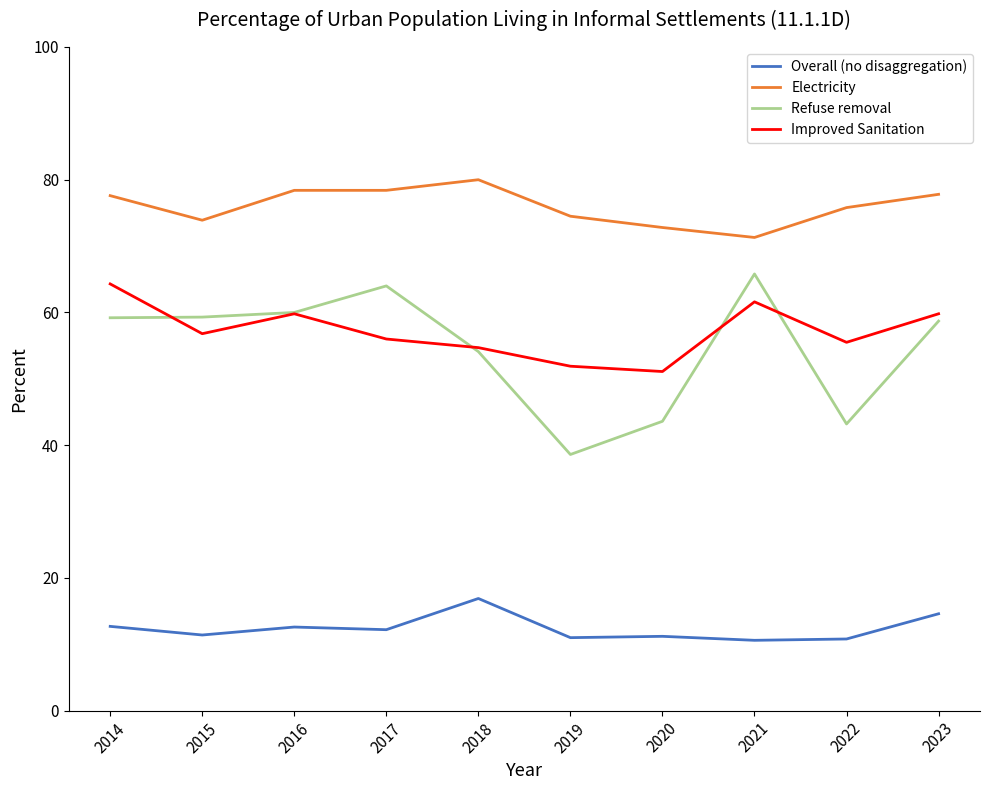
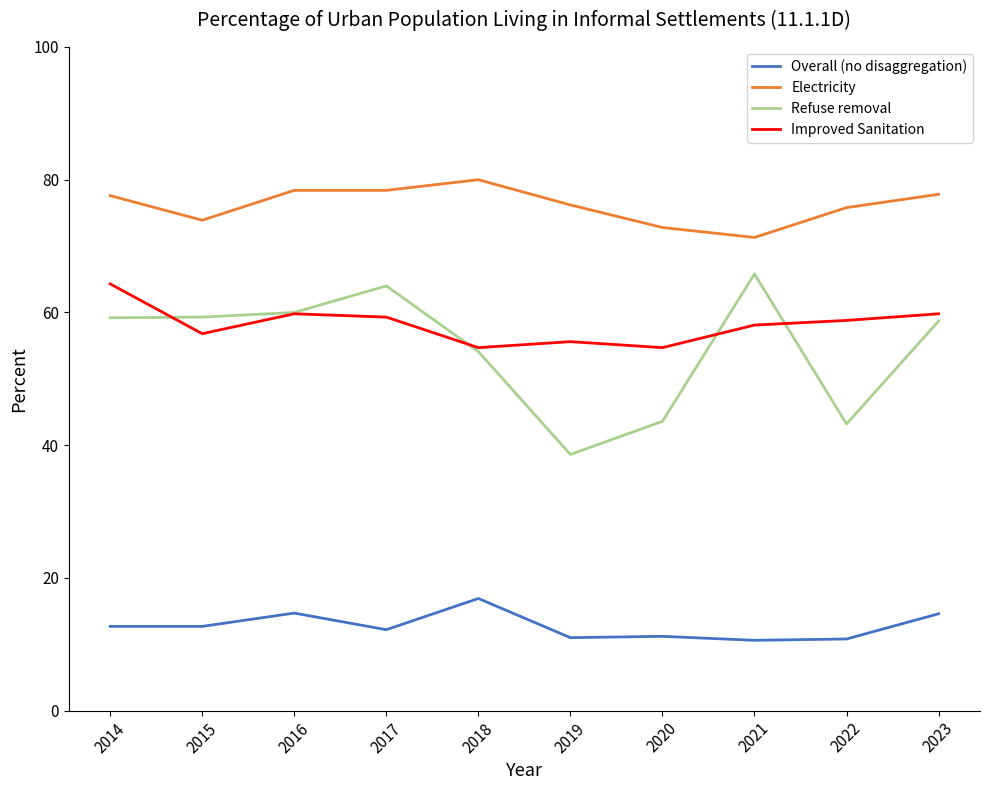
  {
    "Overall (no disaggregation)": {
      "2014": 13,
-     "2015": 11,
-     "2016": 13,
+     "2015": 13,
+     "2016": 15,
      "2017": 12,
      "2018": 17,
      "2019": 11,
      "2020": 11,
      "2021": 11,
      "2022": 11,
      "2023": 15
    },
    "Electricity": {
      "2014": 78,
      "2015": 74,
      "2016": 78,
      "2017": 78,
      "2018": 80,
-     "2019": 75,
+     "2019": 76,
      "2020": 73,
      "2021": 71,
      "2022": 76,
      "2023": 78
    },
    "Refuse removal": {
      "2014": 59,
      "2015": 59,
      "2017": 64,
      "2018": 54,
      "2019": 39,
      "2020": 44,
      "2021": 66,
      "2022": 43,
      "2023": 59
    },
    "Improved Sanitation": {
      "2014": 64,
      "2015": 57,
-     "2017": 56,
+     "2017": 59,
      "2018": 55,
-     "2019": 52,
-     "2020": 51,
-     "2021": 62,
-     "2022": 56,
+     "2019": 56,
+     "2020": 55,
+     "2021": 58,
+     "2022": 59,
      "2023": 60
    }
  }
